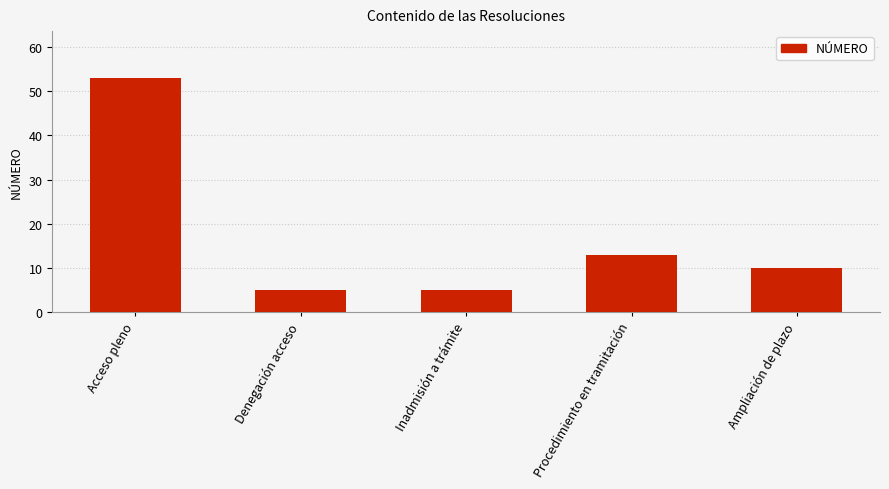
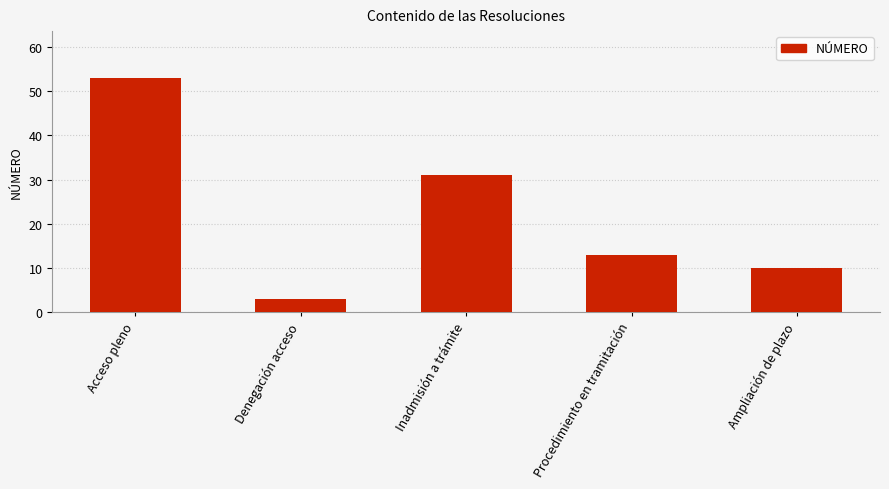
  {
    "Acceso pleno": 53,
-   "Denegación acceso": 5,
-   "Inadmisión a trámite": 5,
+   "Denegación acceso": 3,
+   "Inadmisión a trámite": 31,
    "Procedimiento en tramitación": 13,
    "Ampliación de plazo": 10
  }
